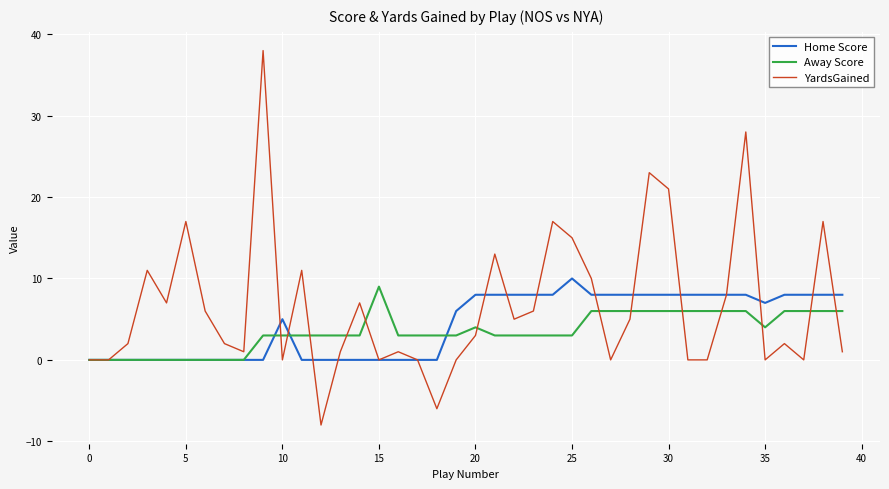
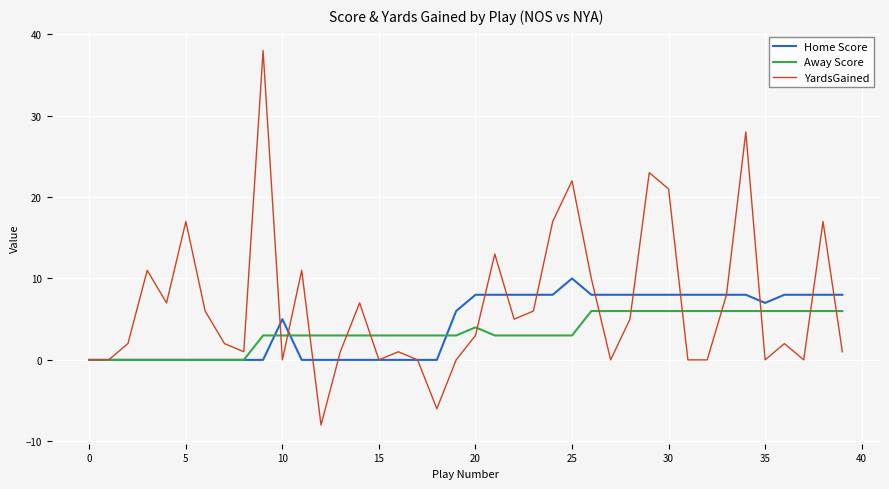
  {
    "Home Score": {
      "10": 5,
      "20": 8,
      "25": 10,
      "30": 8,
      "35": 7
    },
    "Away Score": {
      "10": 3,
-     "15": 9,
+     "15": 3,
      "20": 4,
      "25": 3,
      "30": 6,
-     "35": 4
+     "35": 6
    },
    "YardsGained": {
      "5": 17,
      "10": 0,
      "20": 3,
-     "25": 15,
+     "25": 22,
      "30": 21,
      "35": 0
    }
  }
